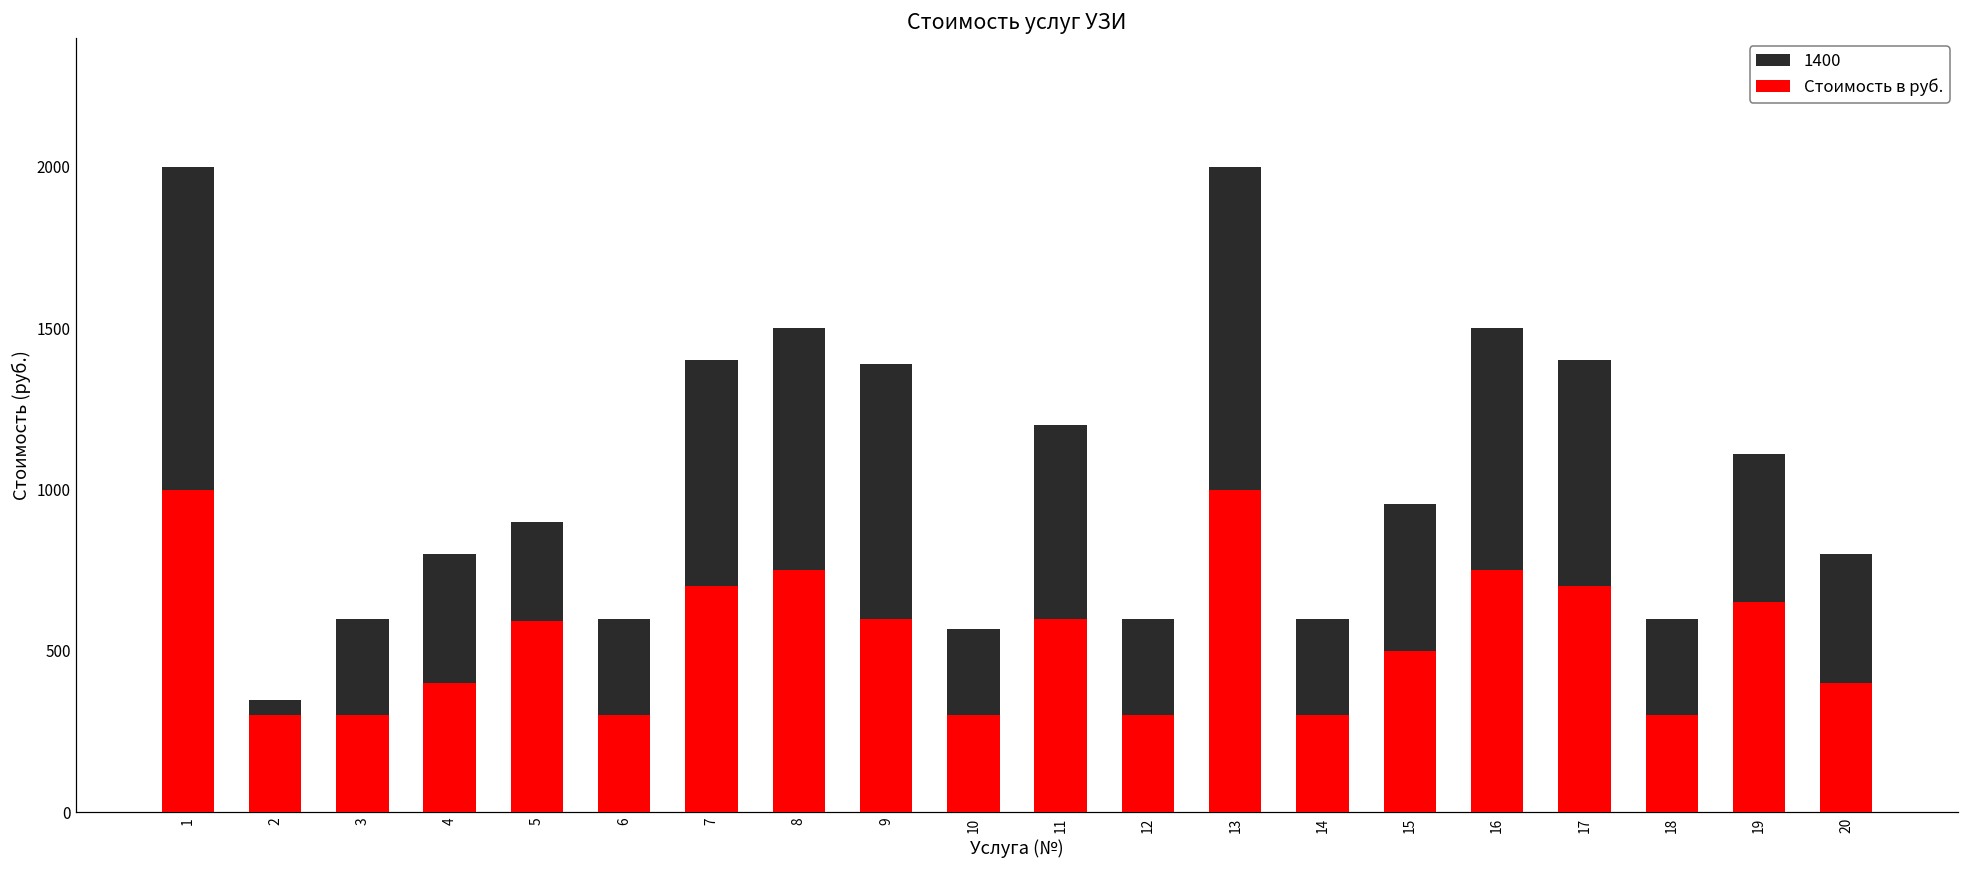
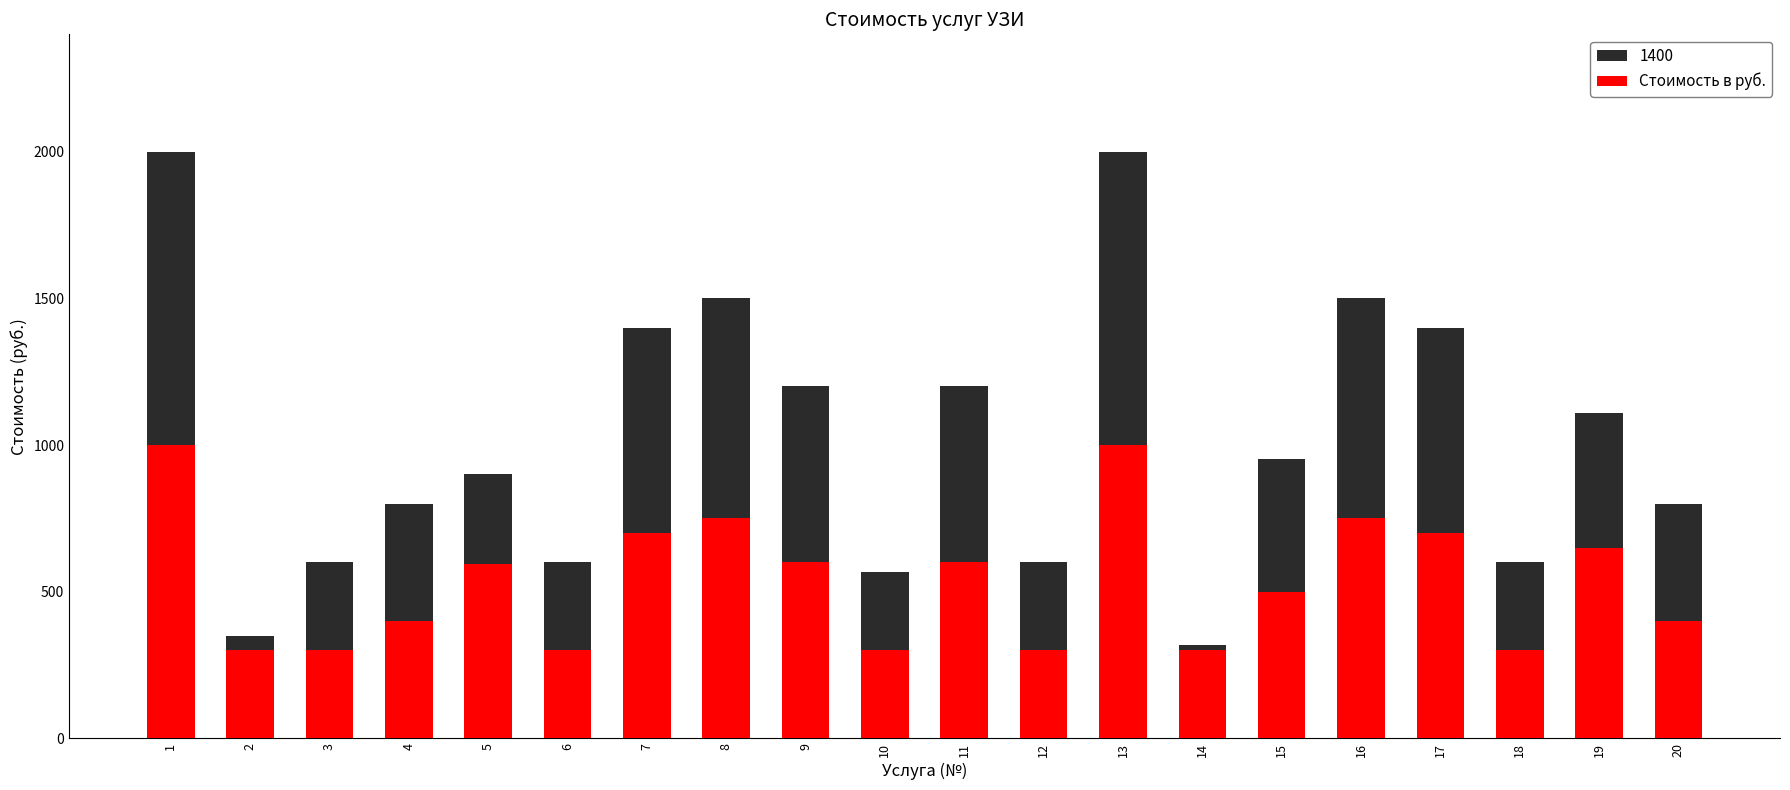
  {
    "1400": {
      "1": 2000,
      "2": 350,
      "3": 600,
      "4": 800,
      "5": 900,
      "6": 600,
      "7": 1400,
      "8": 1500,
-     "9": 1390,
+     "9": 1200,
      "10": 570,
      "11": 1200,
      "12": 600,
      "13": 2000,
-     "14": 600,
+     "14": 320,
      "15": 950,
      "16": 1500,
      "17": 1400,
      "18": 600,
      "19": 1110,
      "20": 800
    }
  }
